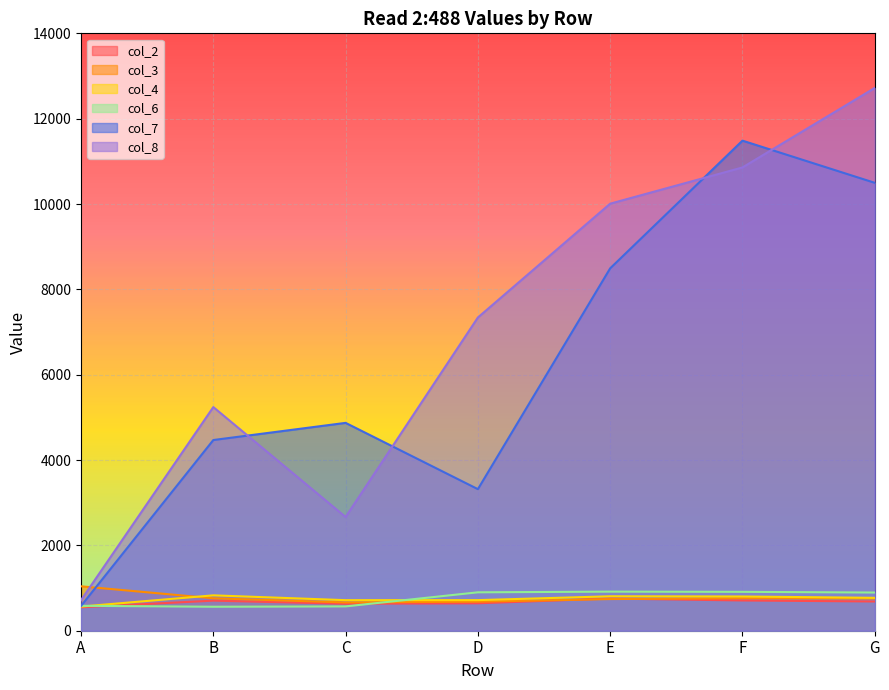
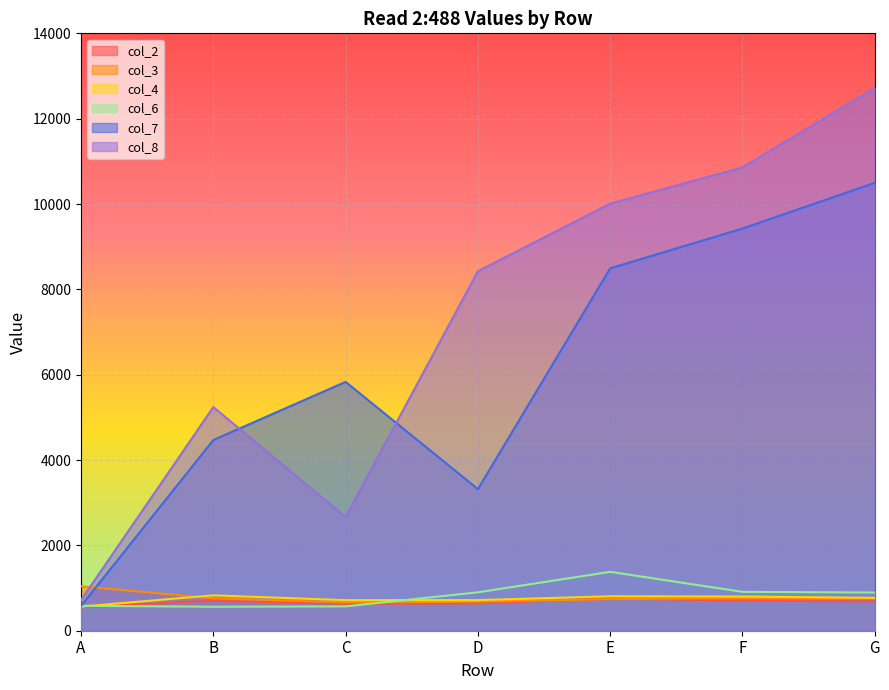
  {
    "col_2": {
      "G": 700
    },
    "col_3": {
      "A": 1000
    },
    "col_4": {
      "B": 800
    },
    "col_6": {
      "B": 600,
      "C": 600,
      "D": 900,
-     "E": 900,
+     "E": 1400,
      "F": 900,
      "G": 900
    },
    "col_7": {
      "B": 4500,
-     "C": 4900,
+     "C": 5800,
      "D": 3300,
      "E": 8500,
-     "F": 11500,
+     "F": 9400,
      "G": 10500
    },
    "col_8": {
      "A": 700,
      "B": 5200,
      "C": 2700,
-     "D": 7300,
+     "D": 8400,
      "E": 10000,
      "F": 10900,
      "G": 12700
    }
  }
